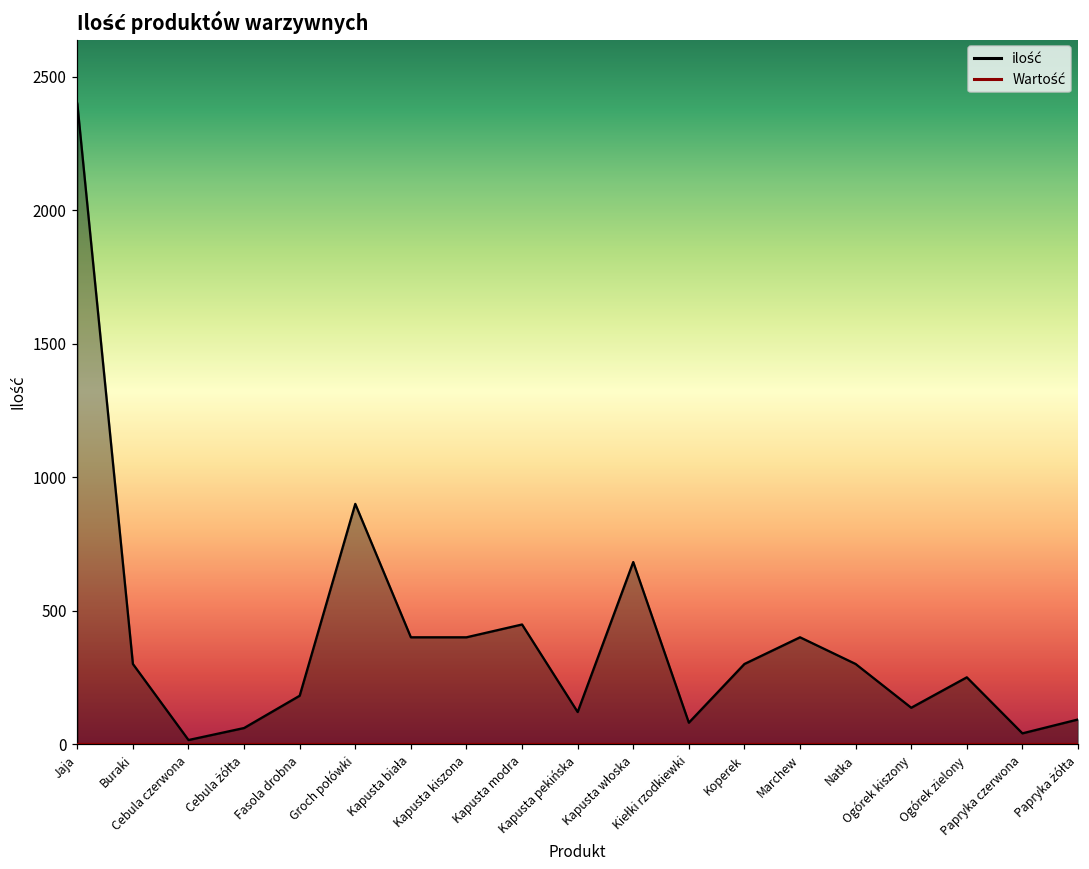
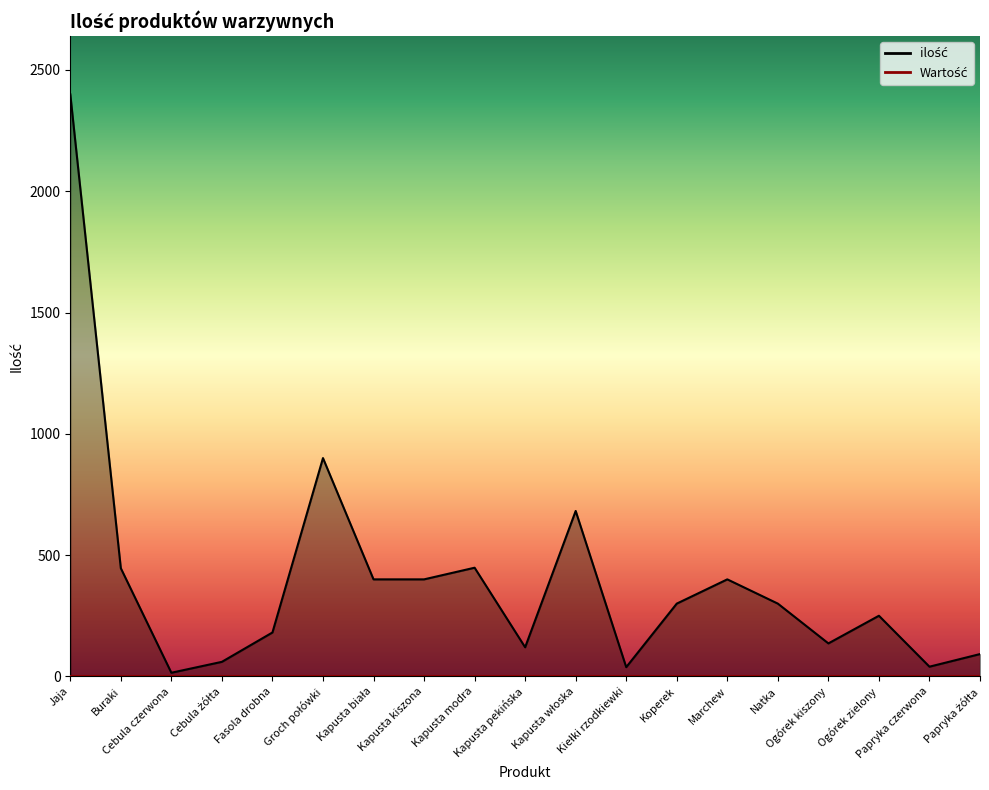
  {
    "ilość": {
      "Jaja": 2400,
-     "Buraki": 300,
+     "Buraki": 450,
      "Cebula czerwona": 20,
      "Cebula żółta": 60,
      "Fasola drobna": 180,
      "Groch połówki": 900,
      "Kapusta biała": 400,
      "Kapusta kiszona": 400,
      "Kapusta modra": 450,
      "Kapusta pekińska": 120,
      "Kapusta włoska": 680,
-     "Kiełki rzodkiewki": 80,
+     "Kiełki rzodkiewki": 40,
      "Koperek": 300,
      "Marchew": 400,
      "Natka": 300,
      "Ogórek kiszony": 140,
      "Ogórek zielony": 250,
      "Papryka czerwona": 40,
      "Papryka żółta": 90
    }
  }
